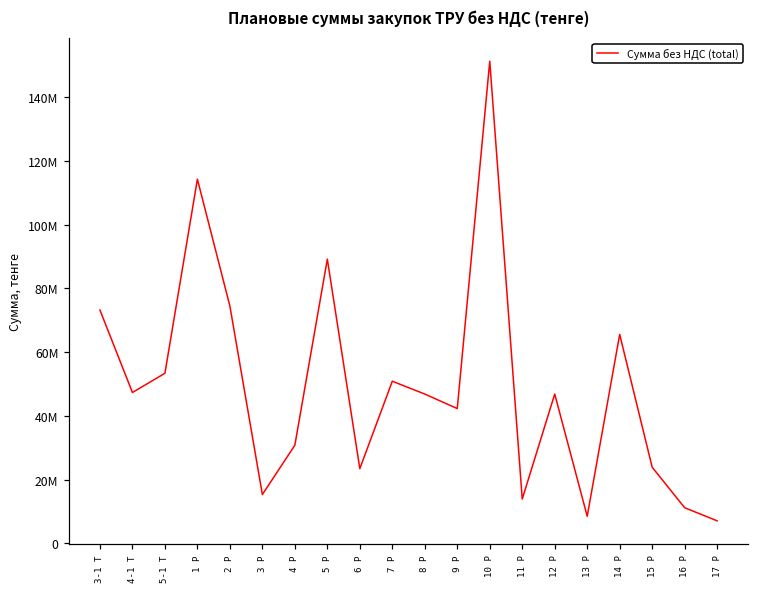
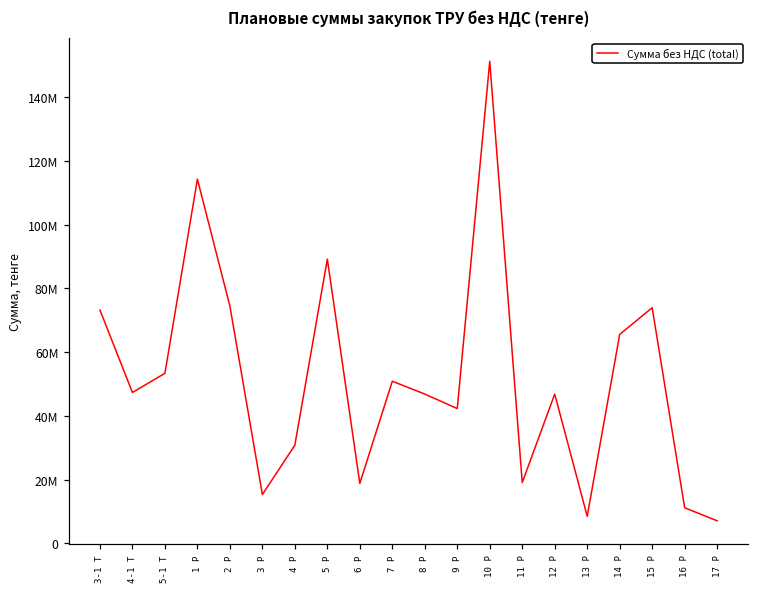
  {
    "3-1 Т": 73000000,
    "4-1 Т": 47000000,
    "5-1 Т": 53000000,
    "1 Р": 114000000,
    "2 Р": 74000000,
    "3 Р": 15000000,
    "4 Р": 31000000,
    "5 Р": 89000000,
-   "6 Р": 23000000,
+   "6 Р": 19000000,
    "7 Р": 51000000,
    "8 Р": 47000000,
    "9 Р": 42000000,
    "10 Р": 151000000,
-   "11 Р": 14000000,
+   "11 Р": 19000000,
    "12 Р": 47000000,
    "13 Р": 8000000,
    "14 Р": 66000000,
-   "15 Р": 24000000,
+   "15 Р": 74000000,
    "16 Р": 11000000,
    "17 Р": 7000000
  }
